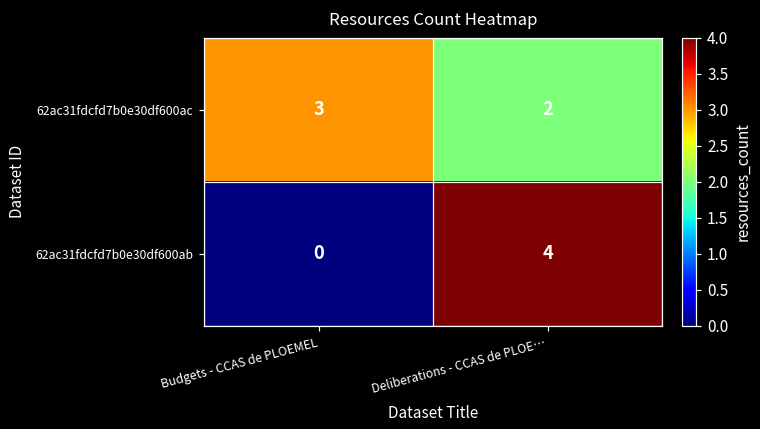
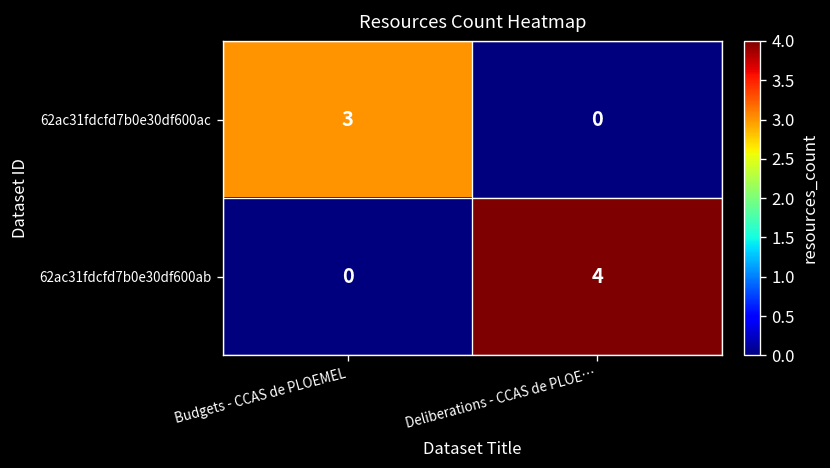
  {
    "62ac31fdcfd7b0e30df600ac": {
      "Budgets - CCAS de PLOEMEL": 3,
-     "Deliberations - CCAS de PLOE…": 2
+     "Deliberations - CCAS de PLOE…": 0
    },
    "62ac31fdcfd7b0e30df600ab": {
      "Budgets - CCAS de PLOEMEL": 0,
      "Deliberations - CCAS de PLOE…": 4
    }
  }
